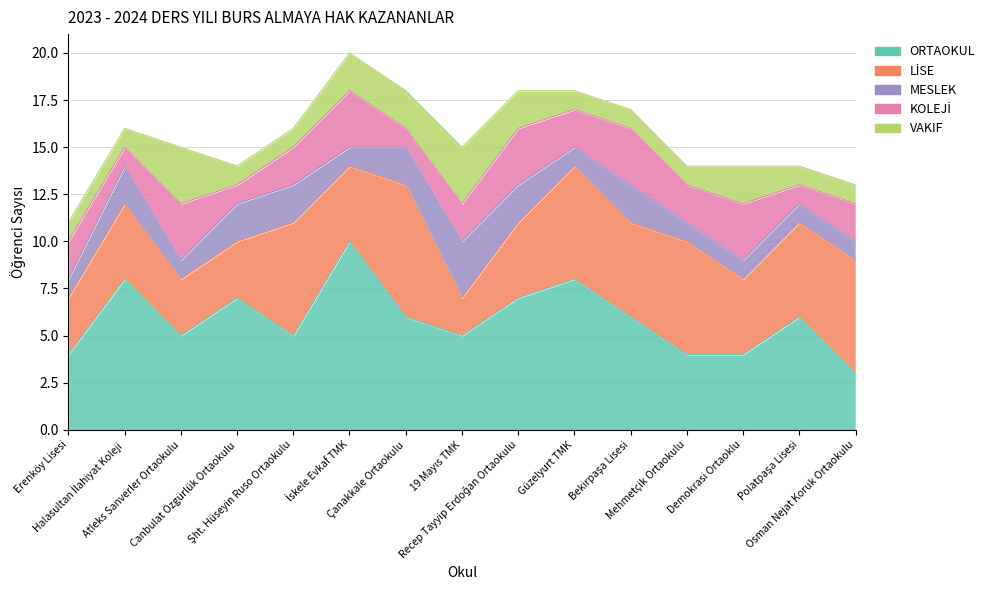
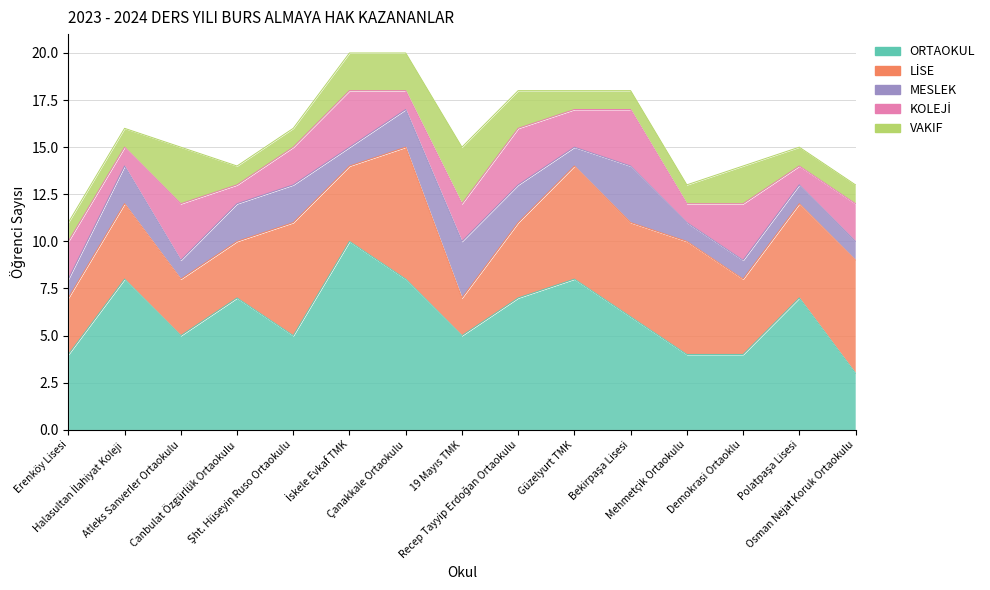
  {
    "ORTAOKUL": {
      "Erenköy Lisesi": 4,
      "Halasultan İlahiyat Koleji": 8,
      "Atleks Sanverler Ortaokulu": 5,
      "Canbulat Özgürlük Ortaokulu": 7,
      "Şht. Hüseyin Ruso Ortaokulu": 5,
      "İskele Evkaf TMK": 10,
-     "Çanakkale Ortaokulu": 6,
+     "Çanakkale Ortaokulu": 8,
      "19 Mayıs TMK": 5,
      "Recep Tayyip Erdoğan Ortaokulu": 7,
      "Güzelyurt TMK": 8,
      "Bekirpaşa Lisesi": 6,
      "Mehmetçik Ortaokulu": 4,
      "Demokrasi Ortaoklu": 4,
-     "Polatpaşa Lisesi": 6,
+     "Polatpaşa Lisesi": 7,
      "Osman Nejat Koruk Ortaokulu": 3
    },
    "LİSE": {
      "Erenköy Lisesi": 3,
      "Halasultan İlahiyat Koleji": 4,
      "Atleks Sanverler Ortaokulu": 3,
      "Canbulat Özgürlük Ortaokulu": 3,
      "Şht. Hüseyin Ruso Ortaokulu": 6,
      "İskele Evkaf TMK": 4,
      "Çanakkale Ortaokulu": 7,
      "19 Mayıs TMK": 2,
      "Recep Tayyip Erdoğan Ortaokulu": 4,
      "Güzelyurt TMK": 6,
      "Bekirpaşa Lisesi": 5,
      "Mehmetçik Ortaokulu": 6,
      "Demokrasi Ortaoklu": 4,
      "Polatpaşa Lisesi": 5,
      "Osman Nejat Koruk Ortaokulu": 6
    },
    "MESLEK": {
      "Erenköy Lisesi": 1,
      "Halasultan İlahiyat Koleji": 2,
      "Atleks Sanverler Ortaokulu": 1,
      "Canbulat Özgürlük Ortaokulu": 2,
      "Şht. Hüseyin Ruso Ortaokulu": 2,
      "İskele Evkaf TMK": 1,
      "Çanakkale Ortaokulu": 2,
      "19 Mayıs TMK": 3,
      "Recep Tayyip Erdoğan Ortaokulu": 2,
      "Güzelyurt TMK": 1,
-     "Bekirpaşa Lisesi": 2,
+     "Bekirpaşa Lisesi": 3,
      "Mehmetçik Ortaokulu": 1,
      "Demokrasi Ortaoklu": 1,
      "Polatpaşa Lisesi": 1,
      "Osman Nejat Koruk Ortaokulu": 1
    },
    "KOLEJİ": {
      "Erenköy Lisesi": 2,
      "Halasultan İlahiyat Koleji": 1,
      "Atleks Sanverler Ortaokulu": 3,
      "Canbulat Özgürlük Ortaokulu": 1,
      "Şht. Hüseyin Ruso Ortaokulu": 2,
      "İskele Evkaf TMK": 3,
      "Çanakkale Ortaokulu": 1,
      "19 Mayıs TMK": 2,
      "Recep Tayyip Erdoğan Ortaokulu": 3,
      "Güzelyurt TMK": 2,
      "Bekirpaşa Lisesi": 3,
-     "Mehmetçik Ortaokulu": 2,
+     "Mehmetçik Ortaokulu": 1,
      "Demokrasi Ortaoklu": 3,
      "Polatpaşa Lisesi": 1,
      "Osman Nejat Koruk Ortaokulu": 2
    },
    "VAKIF": {
      "Erenköy Lisesi": 1,
      "Halasultan İlahiyat Koleji": 1,
      "Atleks Sanverler Ortaokulu": 3,
      "Canbulat Özgürlük Ortaokulu": 1,
      "Şht. Hüseyin Ruso Ortaokulu": 1,
      "İskele Evkaf TMK": 2,
      "Çanakkale Ortaokulu": 2,
      "19 Mayıs TMK": 3,
      "Recep Tayyip Erdoğan Ortaokulu": 2,
      "Güzelyurt TMK": 1,
      "Bekirpaşa Lisesi": 1,
      "Mehmetçik Ortaokulu": 1,
      "Demokrasi Ortaoklu": 2,
      "Polatpaşa Lisesi": 1,
      "Osman Nejat Koruk Ortaokulu": 1
    }
  }
